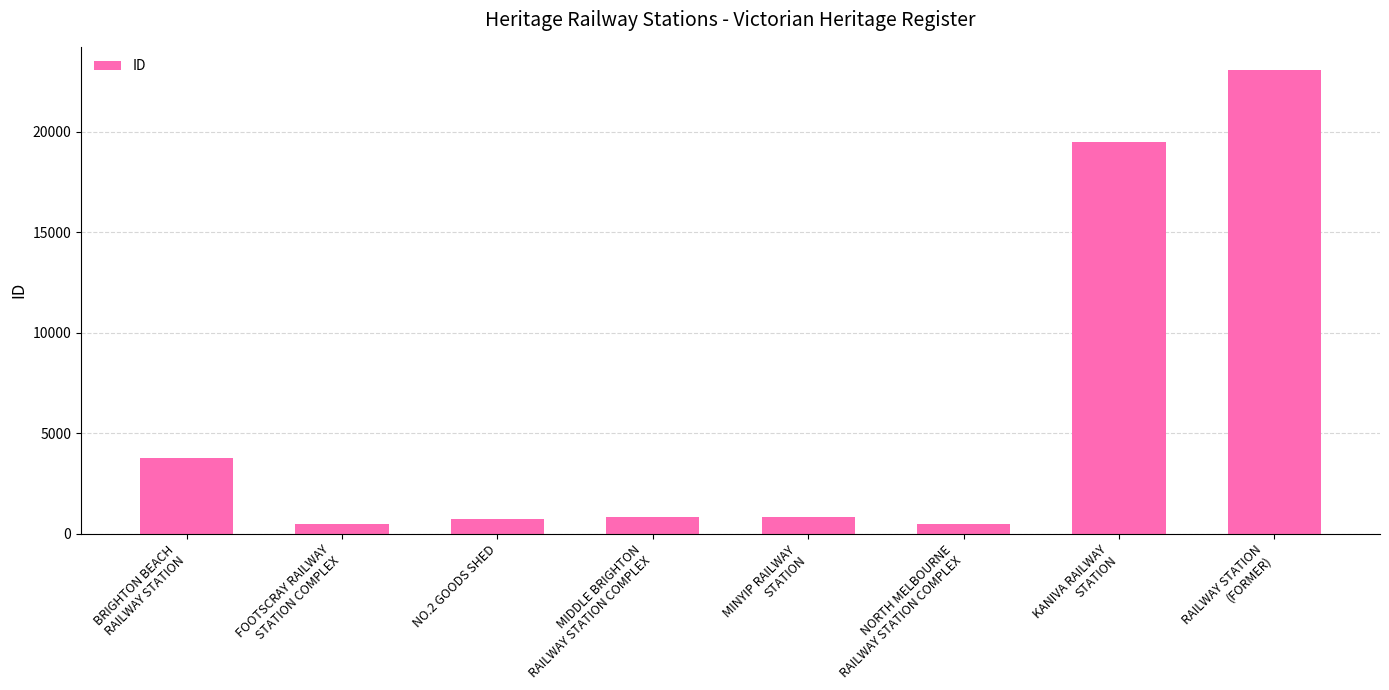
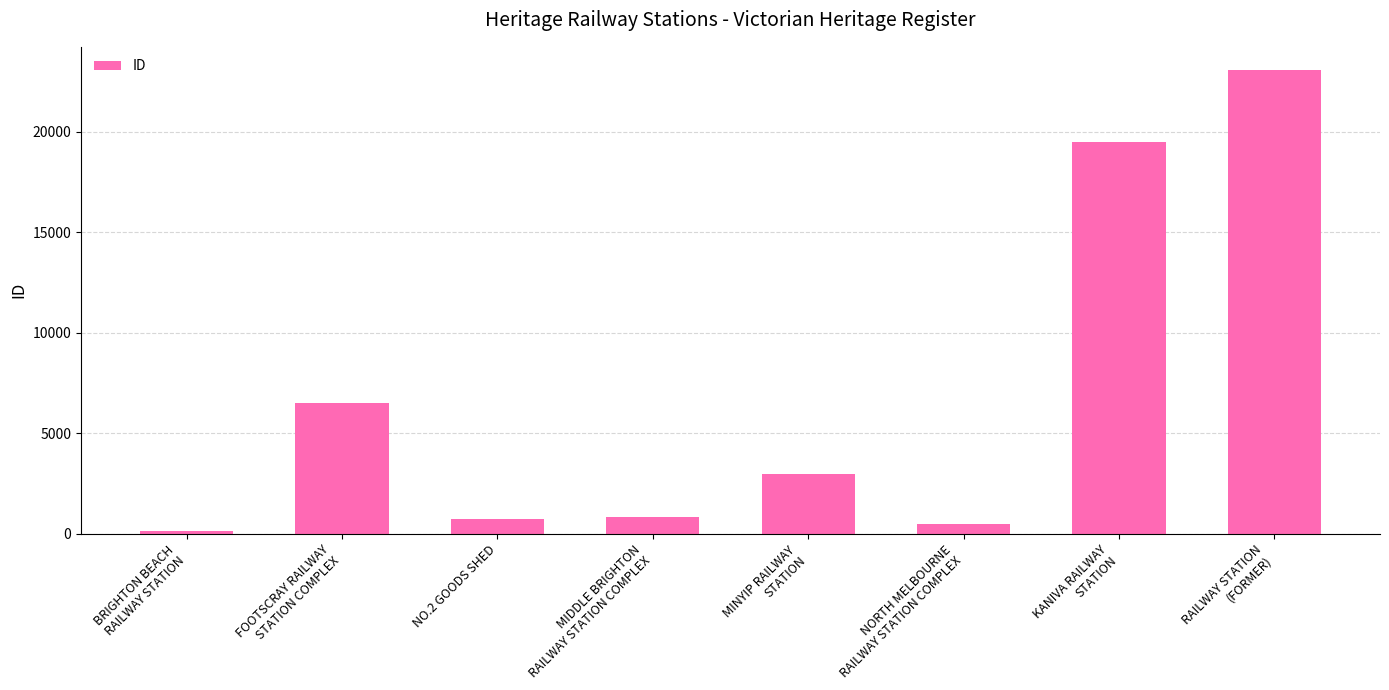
  {
-   "BRIGHTON BEACH RAILWAY STATION": 3800,
-   "FOOTSCRAY RAILWAY STATION COMPLEX": 500,
+   "BRIGHTON BEACH RAILWAY STATION": 200,
+   "FOOTSCRAY RAILWAY STATION COMPLEX": 6500,
    "NO.2 GOODS SHED": 800,
    "MIDDLE BRIGHTON RAILWAY STATION COMPLEX": 800,
-   "MINYIP RAILWAY STATION": 800,
+   "MINYIP RAILWAY STATION": 3000,
    "NORTH MELBOURNE RAILWAY STATION COMPLEX": 500,
    "KANIVA RAILWAY STATION": 19500,
    "RAILWAY STATION (FORMER)": 23100
  }
